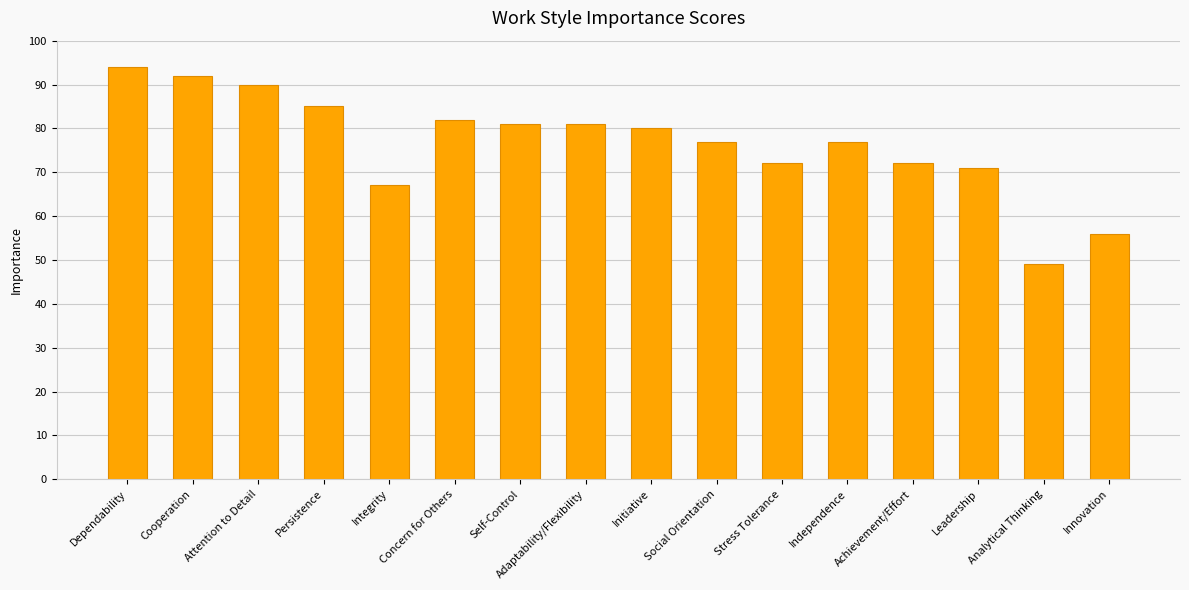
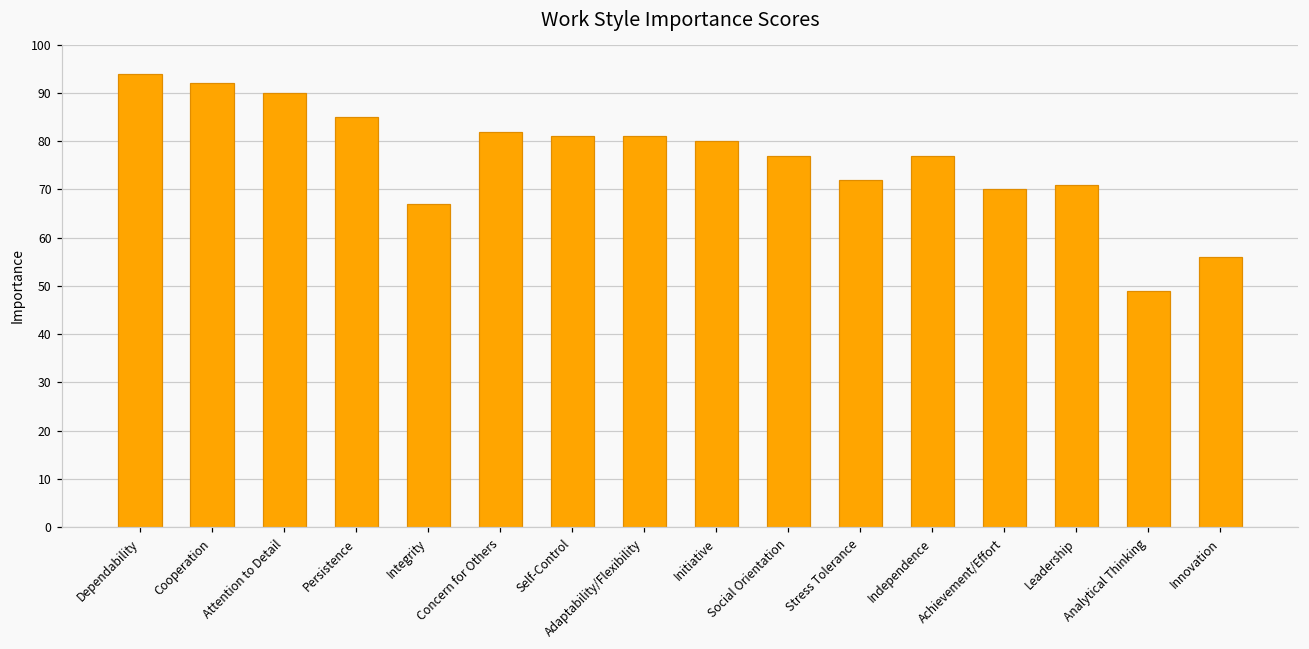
  {
    "Dependability": 94,
    "Cooperation": 92,
    "Attention to Detail": 90,
    "Persistence": 85,
    "Integrity": 67,
    "Concern for Others": 82,
    "Self-Control": 81,
    "Adaptability/Flexibility": 81,
    "Initiative": 80,
    "Social Orientation": 77,
    "Stress Tolerance": 72,
    "Independence": 77,
-   "Achievement/Effort": 72,
+   "Achievement/Effort": 70,
    "Leadership": 71,
    "Analytical Thinking": 49,
    "Innovation": 56
  }
